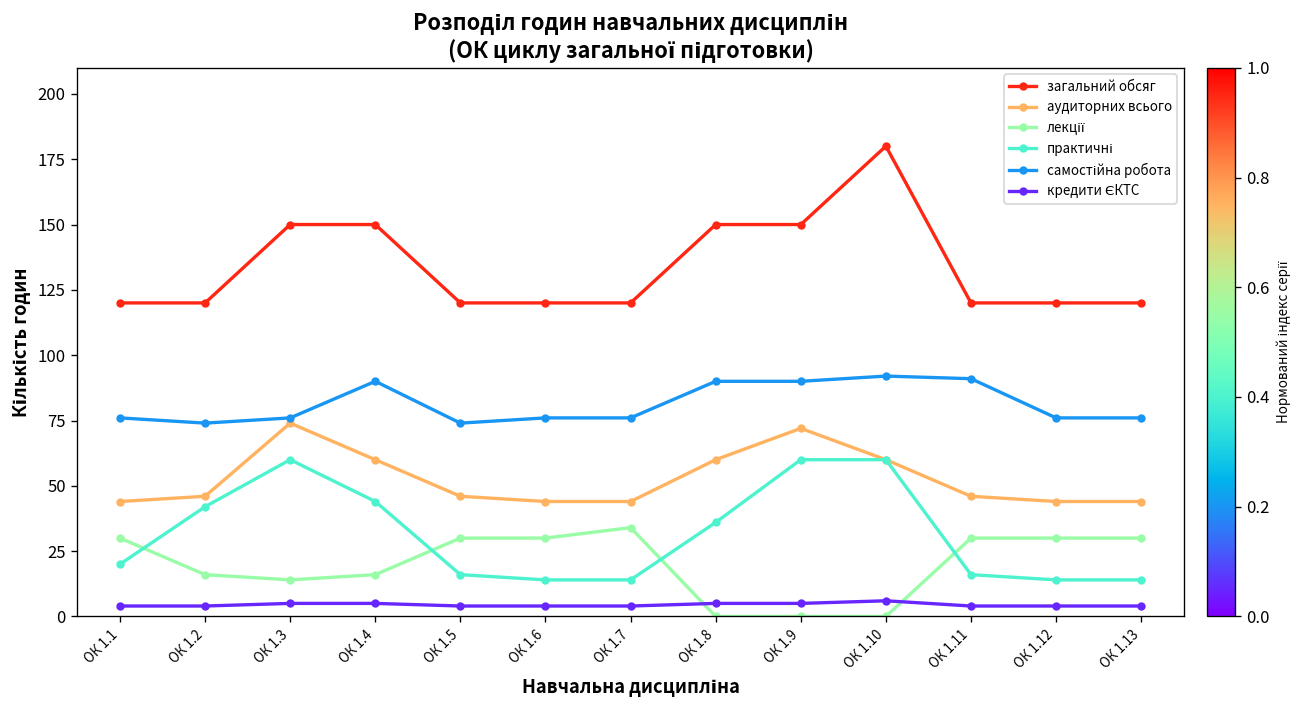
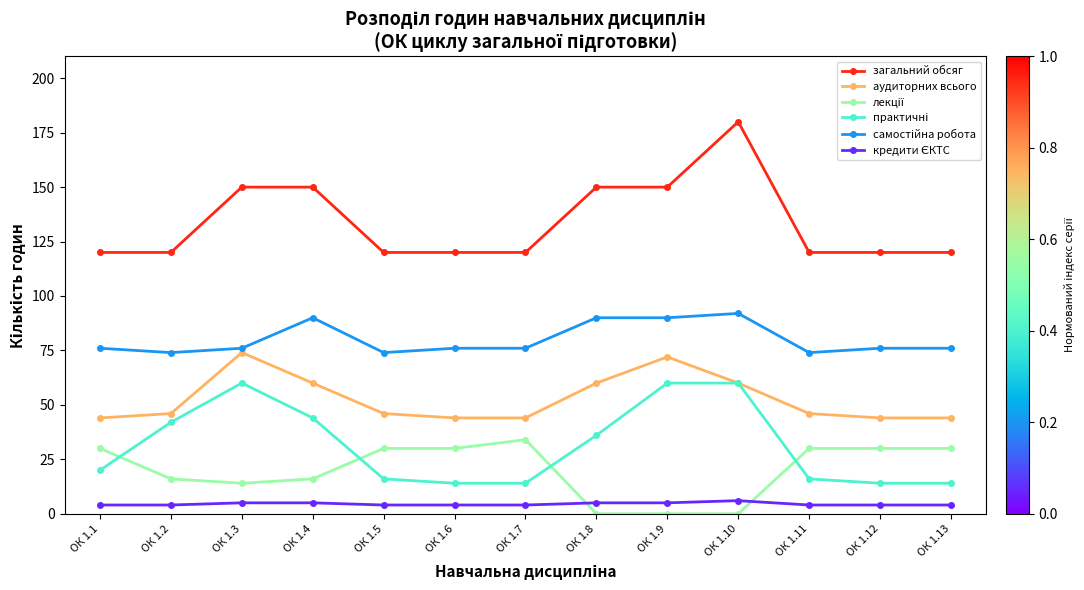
  {
    "загальний обсяг": {
      "ОК 1.1": 120,
      "ОК 1.2": 120,
      "ОК 1.3": 150,
      "ОК 1.4": 150,
      "ОК 1.5": 120,
      "ОК 1.6": 120,
      "ОК 1.7": 120,
      "ОК 1.8": 150,
      "ОК 1.9": 150,
      "ОК 1.10": 180,
      "ОК 1.11": 120,
      "ОК 1.12": 120,
      "ОК 1.13": 120
    },
    "аудиторних всього": {
      "ОК 1.1": 44,
      "ОК 1.2": 46,
      "ОК 1.3": 74,
      "ОК 1.4": 60,
      "ОК 1.5": 46,
      "ОК 1.6": 44,
      "ОК 1.7": 44,
      "ОК 1.8": 60,
      "ОК 1.9": 72,
      "ОК 1.11": 46,
      "ОК 1.12": 44,
      "ОК 1.13": 44
    },
    "лекції": {
      "ОК 1.1": 30,
      "ОК 1.2": 16,
      "ОК 1.3": 14,
      "ОК 1.4": 16,
      "ОК 1.5": 30,
      "ОК 1.6": 30,
      "ОК 1.7": 34,
      "ОК 1.8": 0,
      "ОК 1.9": 0,
      "ОК 1.10": 0,
      "ОК 1.11": 30,
      "ОК 1.12": 30,
      "ОК 1.13": 30
    },
    "практичні": {
      "ОК 1.1": 20,
      "ОК 1.2": 42,
      "ОК 1.3": 60,
      "ОК 1.4": 44,
      "ОК 1.5": 16,
      "ОК 1.6": 14,
      "ОК 1.7": 14,
      "ОК 1.8": 36,
      "ОК 1.9": 60,
      "ОК 1.11": 16,
      "ОК 1.12": 14,
      "ОК 1.13": 14
    },
    "самостійна робота": {
      "ОК 1.1": 76,
      "ОК 1.2": 74,
      "ОК 1.3": 76,
      "ОК 1.4": 90,
      "ОК 1.5": 74,
      "ОК 1.6": 76,
      "ОК 1.7": 76,
      "ОК 1.8": 90,
      "ОК 1.9": 90,
      "ОК 1.10": 92,
-     "ОК 1.11": 91,
+     "ОК 1.11": 74,
      "ОК 1.12": 76,
      "ОК 1.13": 76
    },
    "кредити ЄКТС": {
      "ОК 1.1": 4,
      "ОК 1.2": 4,
      "ОК 1.3": 5,
      "ОК 1.4": 5,
      "ОК 1.5": 4,
      "ОК 1.6": 4,
      "ОК 1.7": 4,
      "ОК 1.8": 5,
      "ОК 1.9": 5,
      "ОК 1.10": 6,
      "ОК 1.11": 4,
      "ОК 1.12": 4,
      "ОК 1.13": 4
    }
  }
